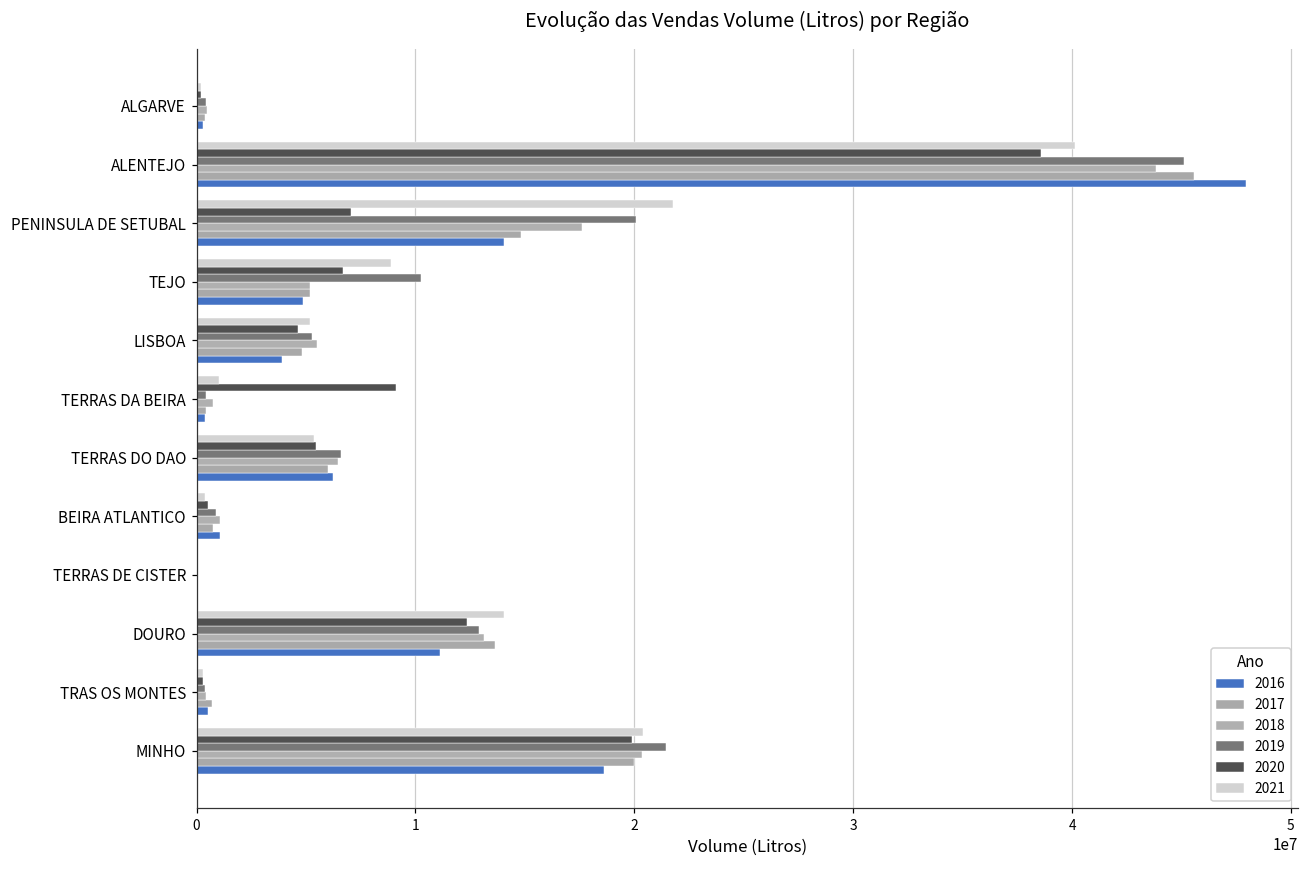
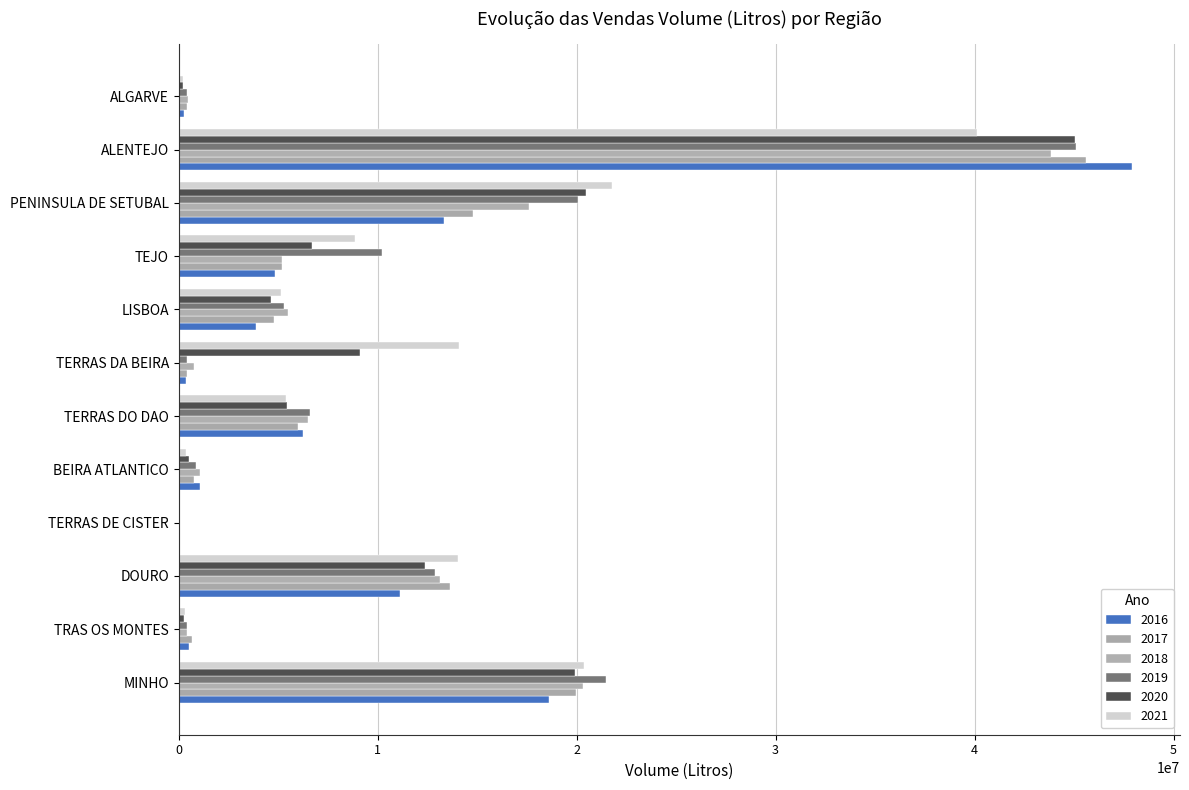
  {
    "2016": {
      "ALGARVE": 300000,
      "ALENTEJO": 47900000,
-     "PENINSULA DE SETUBAL": 14000000,
+     "PENINSULA DE SETUBAL": 13300000,
      "TEJO": 4800000,
      "LISBOA": 3900000,
      "TERRAS DA BEIRA": 400000,
      "TERRAS DO DAO": 6200000,
      "BEIRA ATLANTICO": 1100000,
      "DOURO": 11100000,
      "TRAS OS MONTES": 500000,
      "MINHO": 18600000
    },
    "2019": {
      "ALGARVE": 400000,
      "ALENTEJO": 45100000,
      "PENINSULA DE SETUBAL": 20100000,
      "TEJO": 10200000,
      "LISBOA": 5300000,
      "TERRAS DA BEIRA": 400000,
      "TERRAS DO DAO": 6600000,
      "BEIRA ATLANTICO": 900000,
      "DOURO": 12900000,
      "TRAS OS MONTES": 400000,
      "MINHO": 21500000
    },
    "2020": {
      "ALGARVE": 200000,
-     "ALENTEJO": 38600000,
-     "PENINSULA DE SETUBAL": 7100000,
+     "ALENTEJO": 45000000,
+     "PENINSULA DE SETUBAL": 20500000,
      "TEJO": 6700000,
      "LISBOA": 4600000,
      "TERRAS DA BEIRA": 9100000,
      "TERRAS DO DAO": 5500000,
      "BEIRA ATLANTICO": 500000,
      "DOURO": 12400000,
      "TRAS OS MONTES": 300000,
      "MINHO": 19900000
    },
    "2021": {
      "ALGARVE": 200000,
      "ALENTEJO": 40100000,
      "PENINSULA DE SETUBAL": 21800000,
      "TEJO": 8900000,
      "LISBOA": 5200000,
-     "TERRAS DA BEIRA": 1000000,
+     "TERRAS DA BEIRA": 14100000,
      "TERRAS DO DAO": 5400000,
      "BEIRA ATLANTICO": 400000,
      "DOURO": 14000000,
      "TRAS OS MONTES": 300000,
      "MINHO": 20400000
    }
  }
